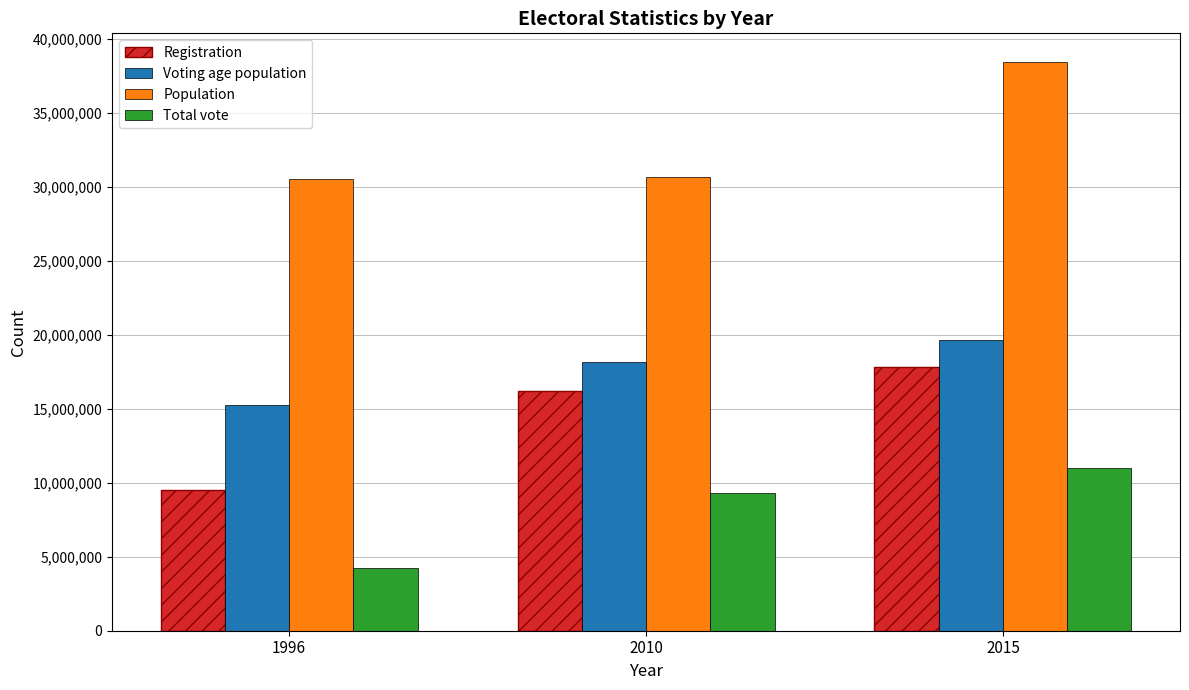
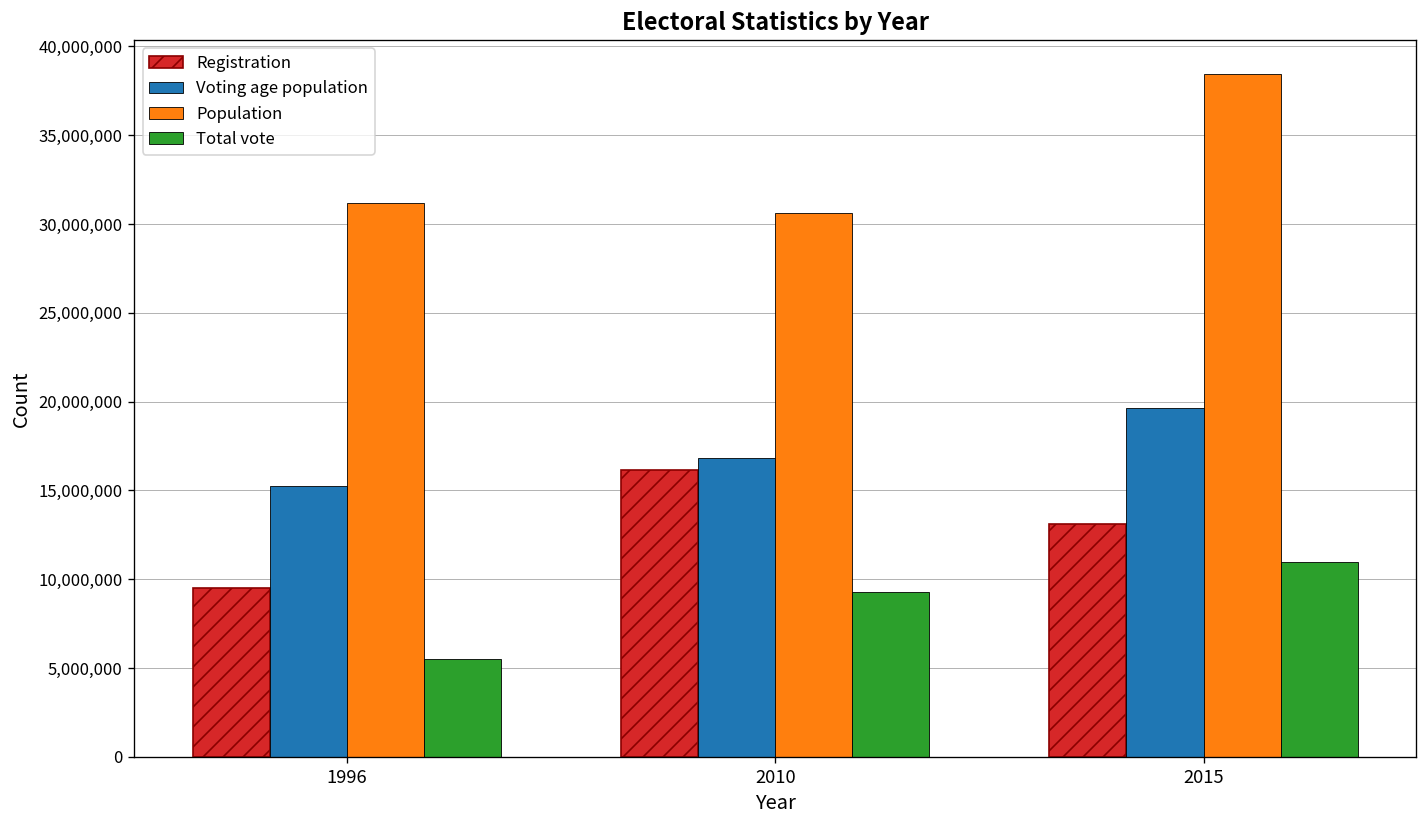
  {
    "Registration": {
      "1996": "9,500,000",
      "2010": "16,200,000",
-     "2015": "17,800,000"
+     "2015": "13,100,000"
    },
    "Voting age population": {
      "1996": "15,300,000",
-     "2010": "18,200,000",
+     "2010": "16,800,000",
      "2015": "19,700,000"
    },
    "Population": {
-     "1996": "30,500,000",
+     "1996": "31,200,000",
      "2010": "30,600,000",
      "2015": "38,400,000"
    },
    "Total vote": {
-     "1996": "4,200,000",
+     "1996": "5,500,000",
      "2010": "9,300,000",
      "2015": "11,000,000"
    }
  }
